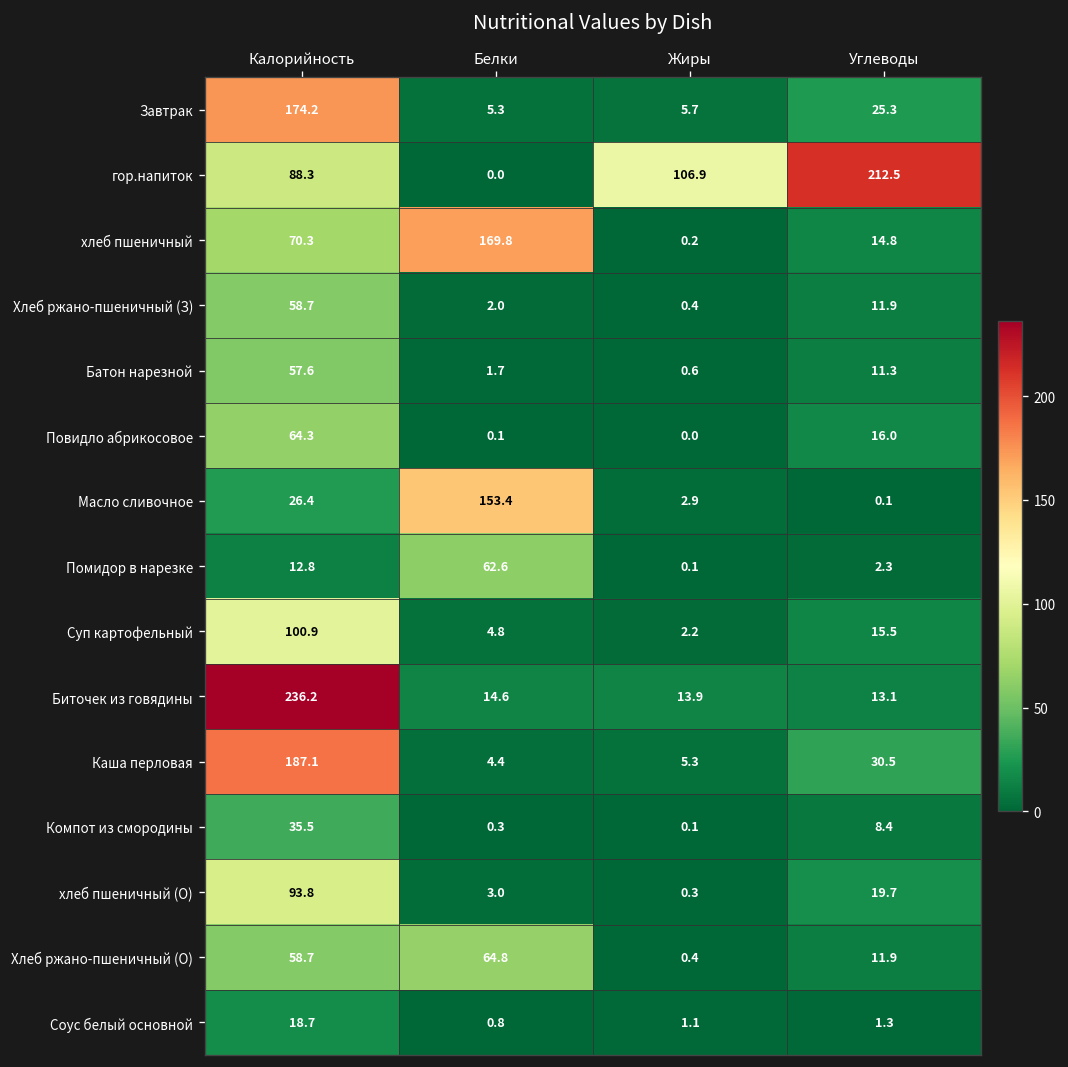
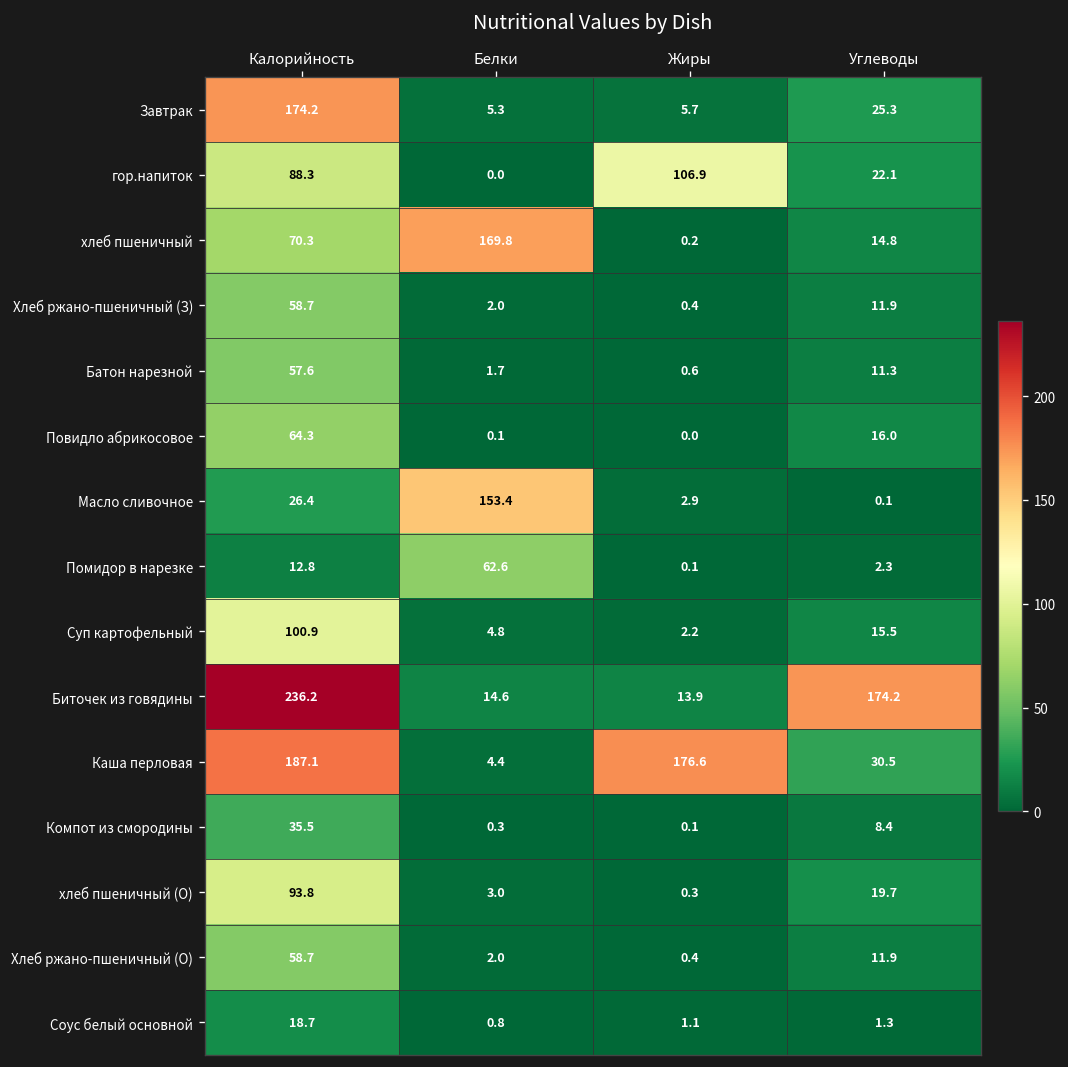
  {
    "Завтрак": {
      "Калорийность": 174.2,
      "Белки": 5.3,
      "Жиры": 5.7,
      "Углеводы": 25.3
    },
    "гор.напиток": {
      "Калорийность": 88.3,
      "Белки": 0.0,
      "Жиры": 106.9,
-     "Углеводы": 212.5
+     "Углеводы": 22.1
    },
    "хлеб пшеничный": {
      "Калорийность": 70.3,
      "Белки": 169.8,
      "Жиры": 0.2,
      "Углеводы": 14.8
    },
    "Хлеб ржано-пшеничный (З)": {
      "Калорийность": 58.7,
      "Белки": 2.0,
      "Жиры": 0.4,
      "Углеводы": 11.9
    },
    "Батон нарезной": {
      "Калорийность": 57.6,
      "Белки": 1.7,
      "Жиры": 0.6,
      "Углеводы": 11.3
    },
    "Повидло абрикосовое": {
      "Калорийность": 64.3,
      "Белки": 0.1,
      "Жиры": 0.0,
      "Углеводы": 16.0
    },
    "Масло сливочное": {
      "Калорийность": 26.4,
      "Белки": 153.4,
      "Жиры": 2.9,
      "Углеводы": 0.1
    },
    "Помидор в нарезке": {
      "Калорийность": 12.8,
      "Белки": 62.6,
      "Жиры": 0.1,
      "Углеводы": 2.3
    },
    "Суп картофельный": {
      "Калорийность": 100.9,
      "Белки": 4.8,
      "Жиры": 2.2,
      "Углеводы": 15.5
    },
    "Биточек из говядины": {
      "Калорийность": 236.2,
      "Белки": 14.6,
      "Жиры": 13.9,
-     "Углеводы": 13.1
+     "Углеводы": 174.2
    },
    "Каша перловая": {
      "Калорийность": 187.1,
      "Белки": 4.4,
-     "Жиры": 5.3,
+     "Жиры": 176.6,
      "Углеводы": 30.5
    },
    "Компот из смородины": {
      "Калорийность": 35.5,
      "Белки": 0.3,
      "Жиры": 0.1,
      "Углеводы": 8.4
    },
    "хлеб пшеничный (О)": {
      "Калорийность": 93.8,
      "Белки": 3.0,
      "Жиры": 0.3,
      "Углеводы": 19.7
    },
    "Хлеб ржано-пшеничный (О)": {
      "Калорийность": 58.7,
-     "Белки": 64.8,
+     "Белки": 2.0,
      "Жиры": 0.4,
      "Углеводы": 11.9
    },
    "Соус белый основной": {
      "Калорийность": 18.7,
      "Белки": 0.8,
      "Жиры": 1.1,
      "Углеводы": 1.3
    }
  }
